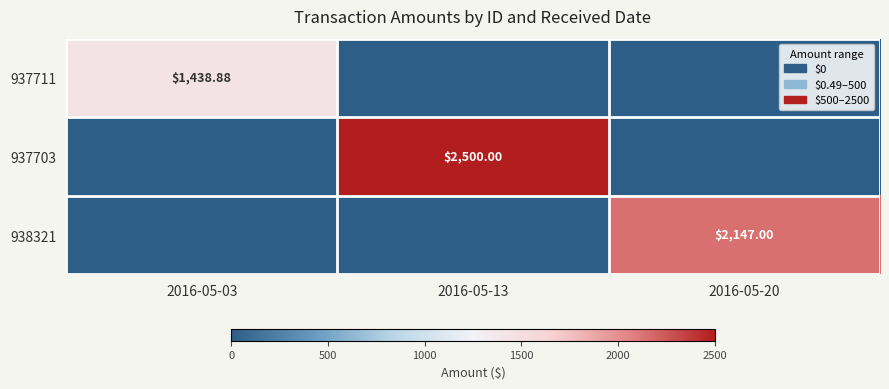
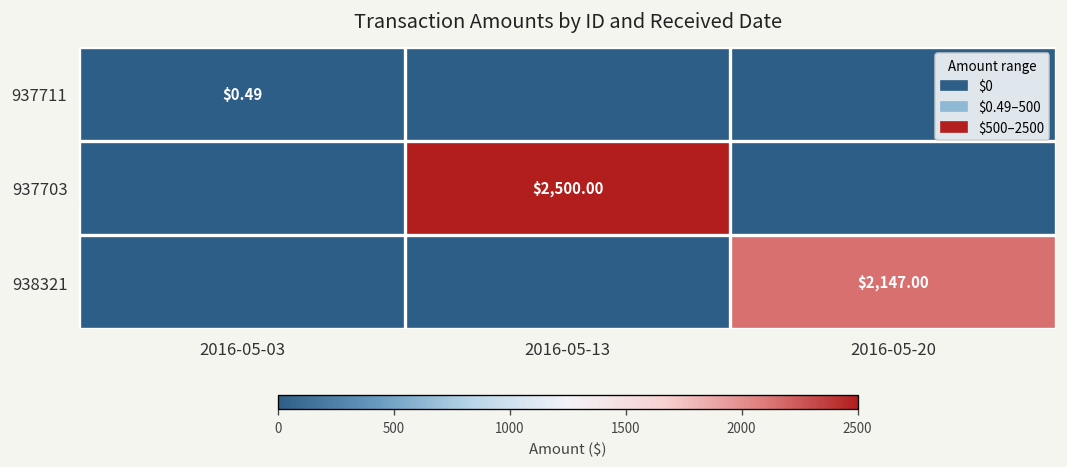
  {
    "937711": {
-     "2016-05-03": "$1,438.88"
+     "2016-05-03": "$0.49"
    },
    "937703": {
      "2016-05-13": "$2,500.00"
    },
    "938321": {
      "2016-05-20": "$2,147.00"
    }
  }
